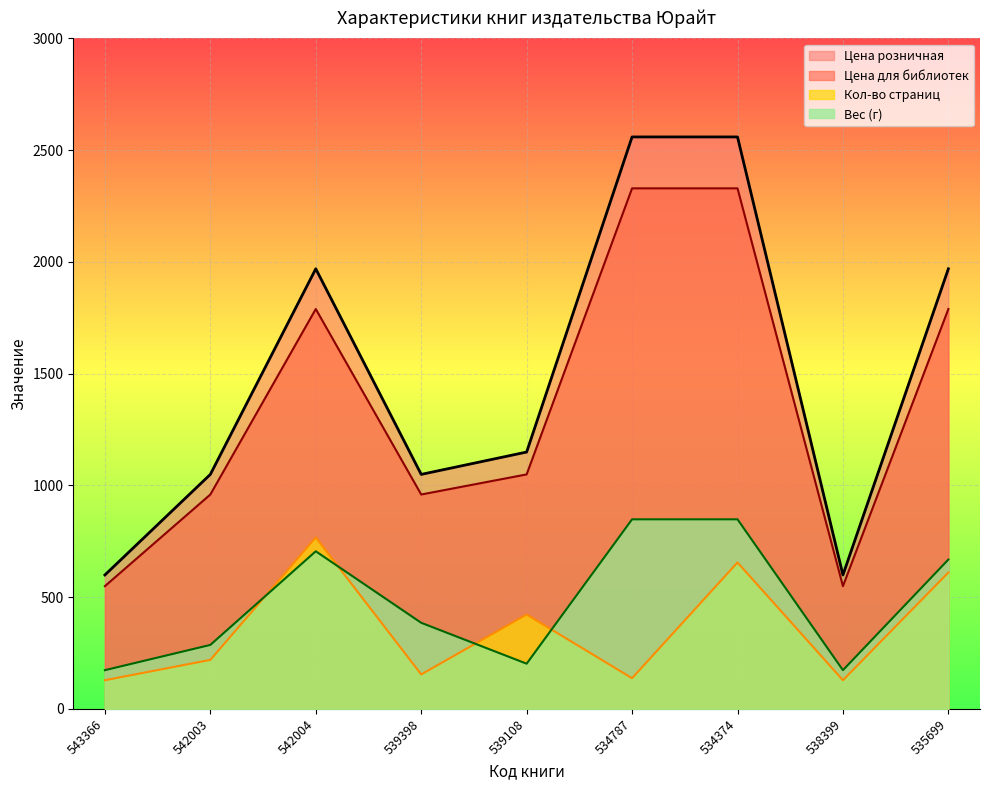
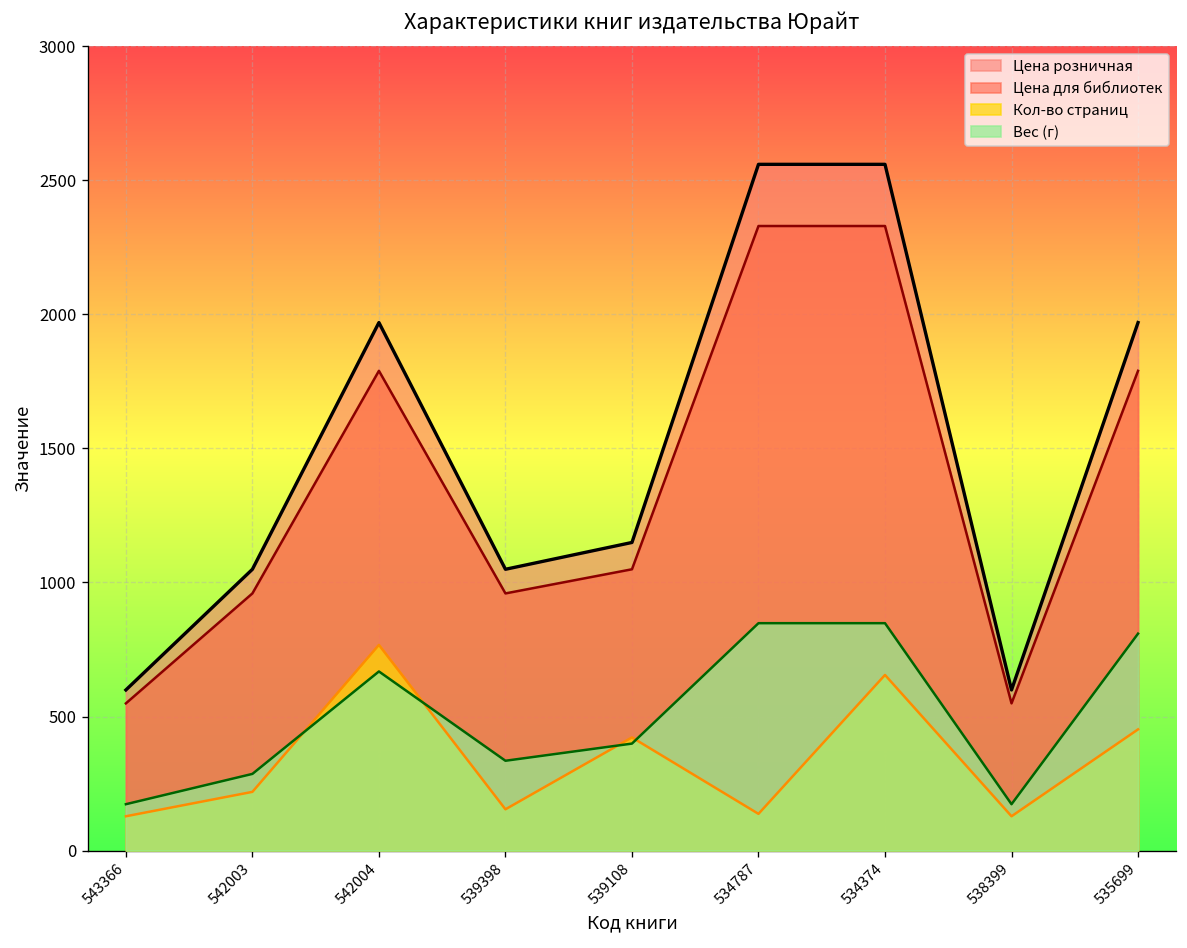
  {
    "Кол-во страниц": {
      "543366": 130,
      "542003": 220,
      "542004": 770,
      "539398": 150,
      "539108": 420,
      "534787": 140,
      "534374": 660,
      "538399": 130,
-     "535699": 610
+     "535699": 450
    },
    "Вес (г)": {
      "543366": 170,
      "542003": 290,
-     "542004": 710,
-     "539398": 390,
-     "539108": 200,
+     "542004": 670,
+     "539398": 340,
+     "539108": 400,
      "534787": 850,
      "534374": 850,
      "538399": 170,
-     "535699": 670
+     "535699": 810
    }
  }
